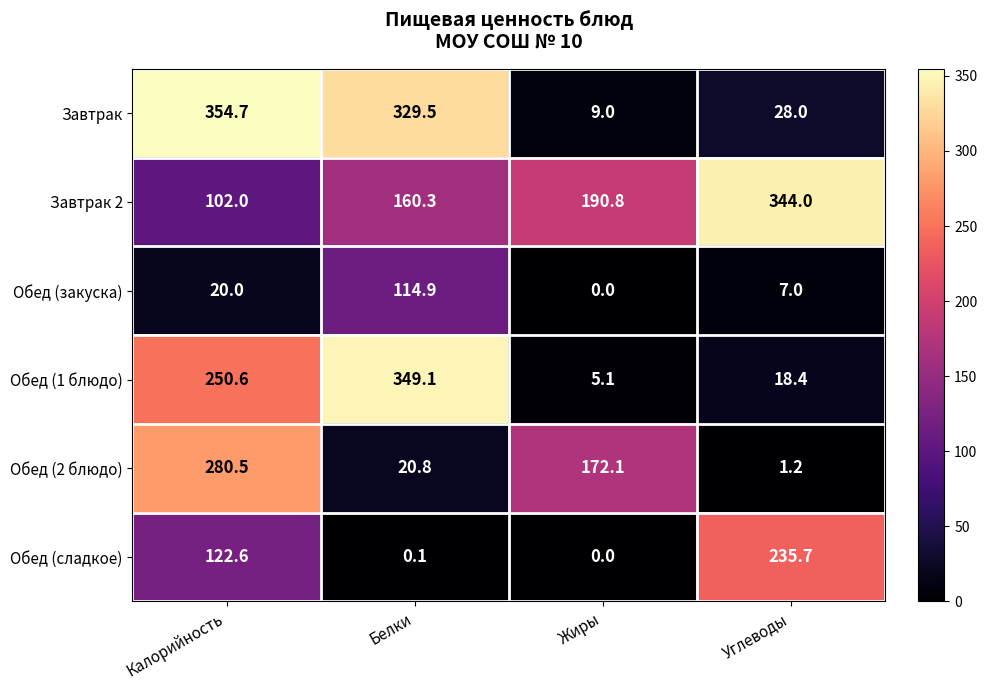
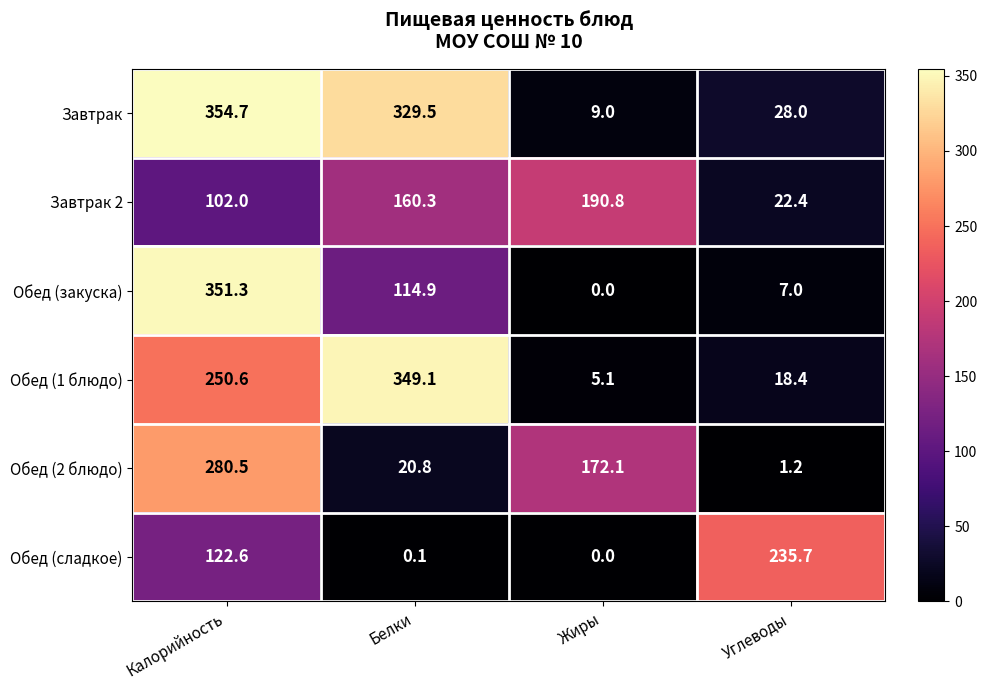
  {
    "Завтрак": {
      "Калорийность": 354.7,
      "Белки": 329.5,
      "Жиры": 9.0,
      "Углеводы": 28.0
    },
    "Завтрак 2": {
      "Калорийность": 102.0,
      "Белки": 160.3,
      "Жиры": 190.8,
-     "Углеводы": 344.0
+     "Углеводы": 22.4
    },
    "Обед (закуска)": {
-     "Калорийность": 20.0,
+     "Калорийность": 351.3,
      "Белки": 114.9,
      "Жиры": 0.0,
      "Углеводы": 7.0
    },
    "Обед (1 блюдо)": {
      "Калорийность": 250.6,
      "Белки": 349.1,
      "Жиры": 5.1,
      "Углеводы": 18.4
    },
    "Обед (2 блюдо)": {
      "Калорийность": 280.5,
      "Белки": 20.8,
      "Жиры": 172.1,
      "Углеводы": 1.2
    },
    "Обед (сладкое)": {
      "Калорийность": 122.6,
      "Белки": 0.1,
      "Жиры": 0.0,
      "Углеводы": 235.7
    }
  }
